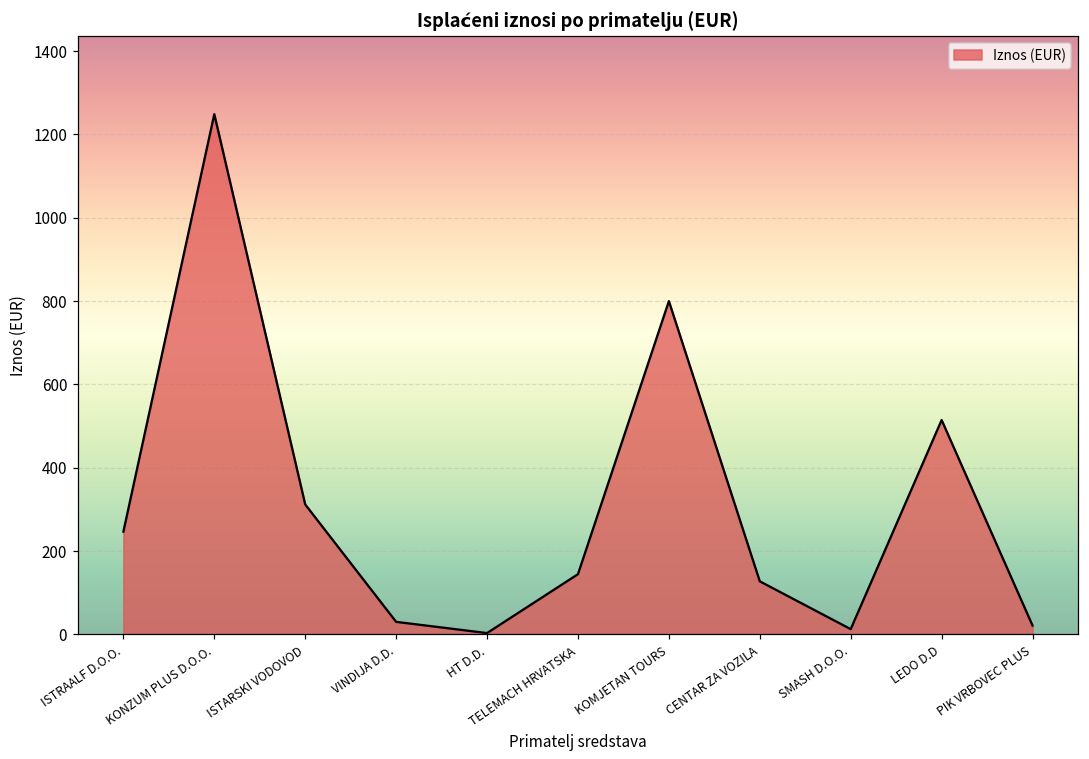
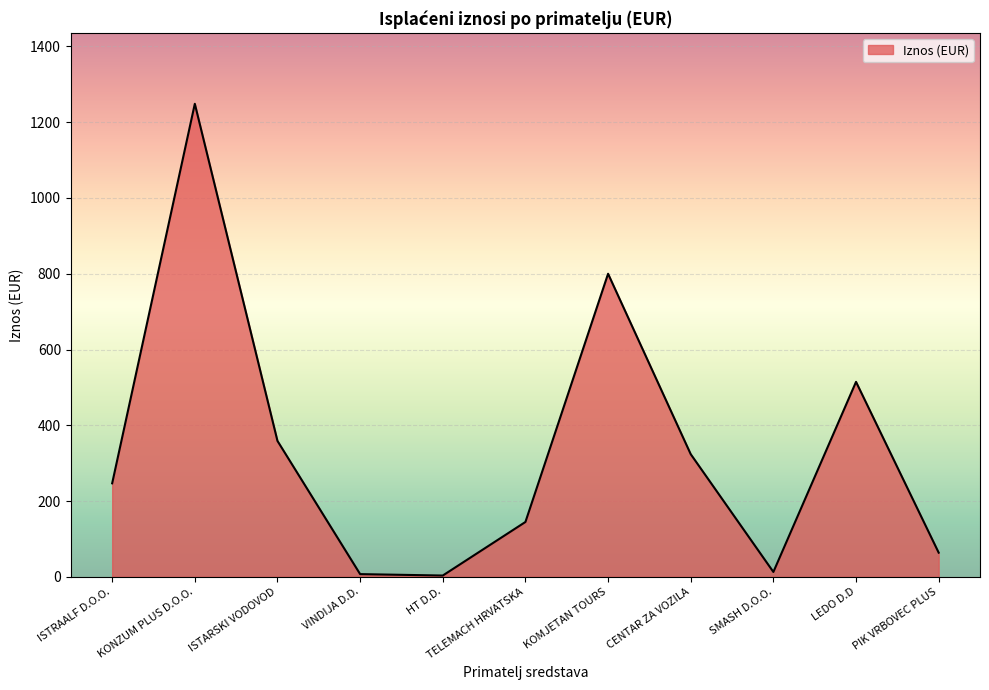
  {
    "ISTRAALF D.O.O.": 250,
    "KONZUM PLUS D.O.O.": 1250,
-   "ISTARSKI VODOVOD": 310,
-   "VINDIJA D.D.": 30,
+   "ISTARSKI VODOVOD": 360,
+   "VINDIJA D.D.": 10,
    "HT D.D.": 0,
    "TELEMACH HRVATSKA": 140,
    "KOMJETAN TOURS": 800,
-   "CENTAR ZA VOZILA": 130,
+   "CENTAR ZA VOZILA": 320,
    "SMASH D.O.O.": 10,
    "LEDO D.D": 510,
-   "PIK VRBOVEC PLUS": 20
+   "PIK VRBOVEC PLUS": 60
  }
